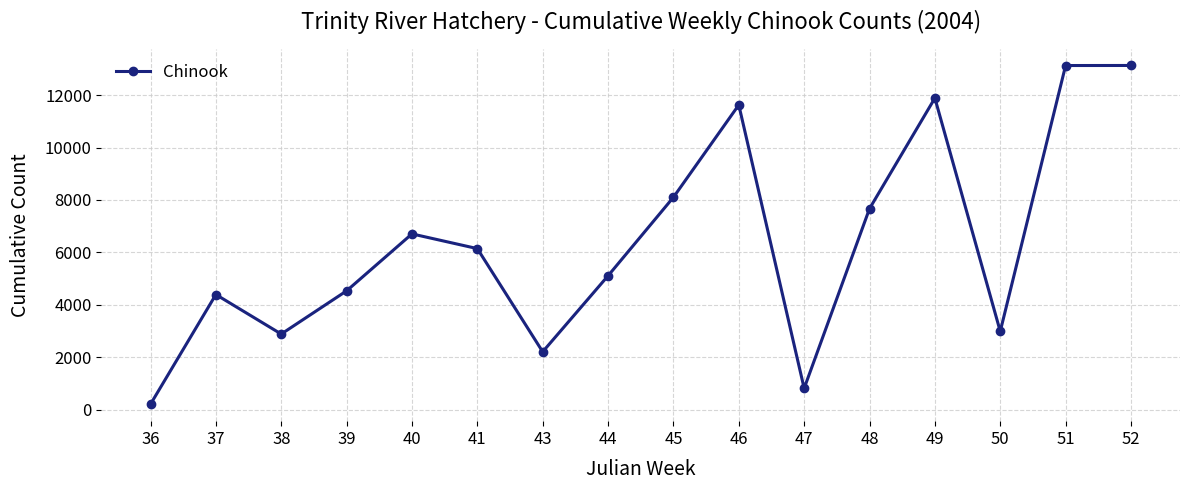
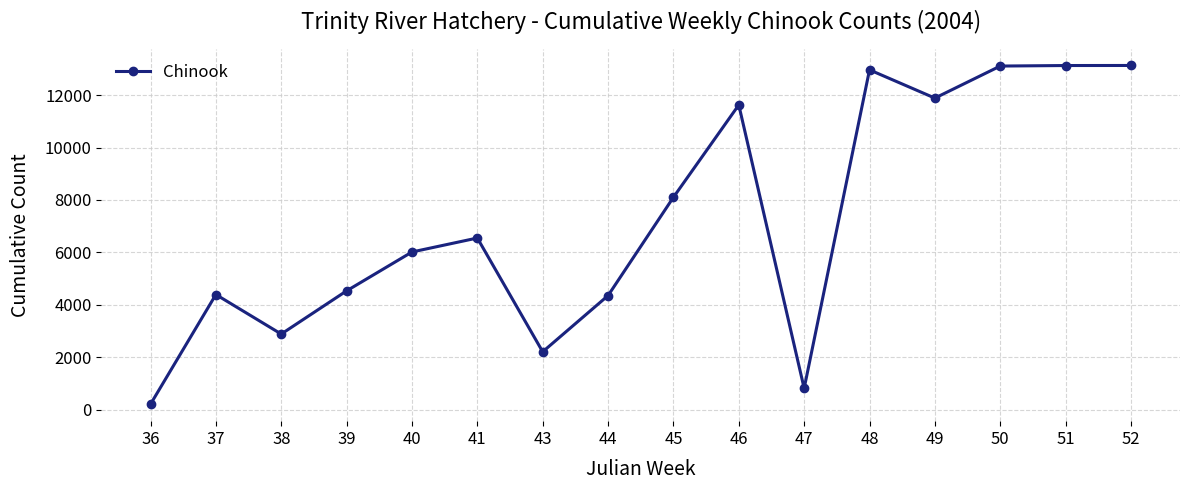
  {
    "36": 200,
    "37": 4400,
    "38": 2900,
    "39": 4500,
-   "40": 6700,
-   "41": 6100,
+   "40": 6000,
+   "41": 6600,
    "43": 2200,
-   "44": 5100,
+   "44": 4400,
    "45": 8100,
    "46": 11600,
    "47": 800,
-   "48": 7700,
+   "48": 13000,
    "49": 11900,
-   "50": 3000,
+   "50": 13100,
    "51": 13100,
    "52": 13100
  }
